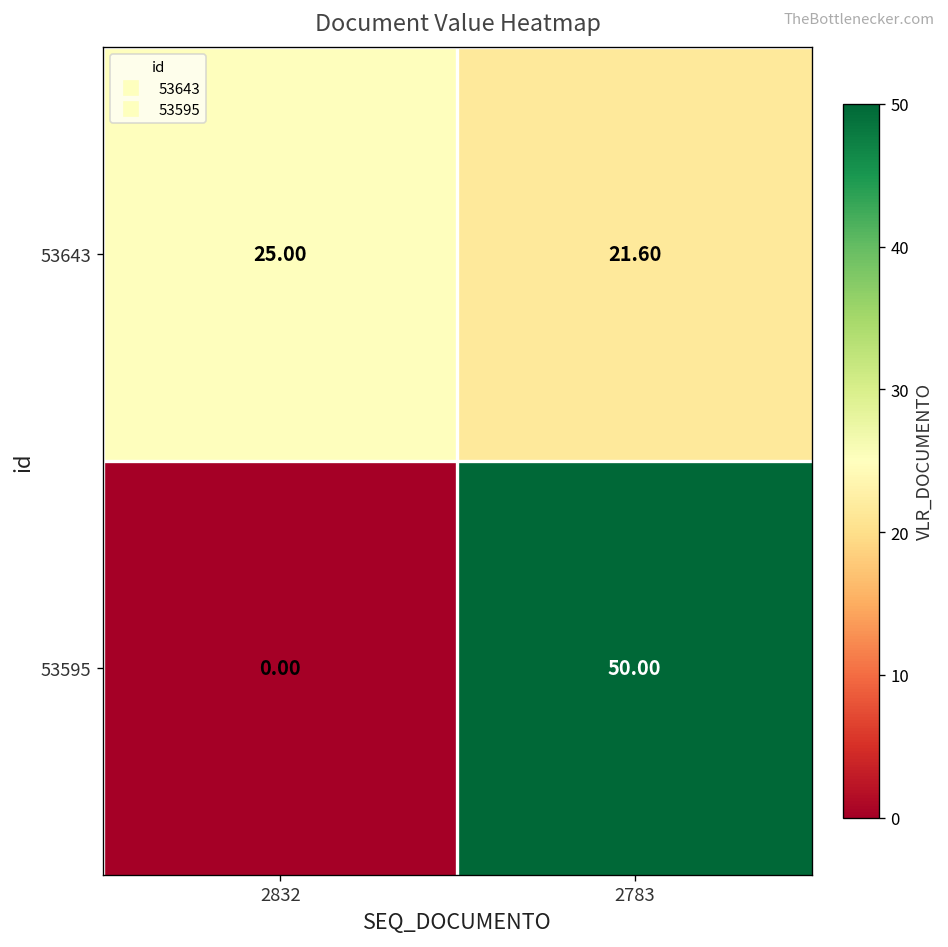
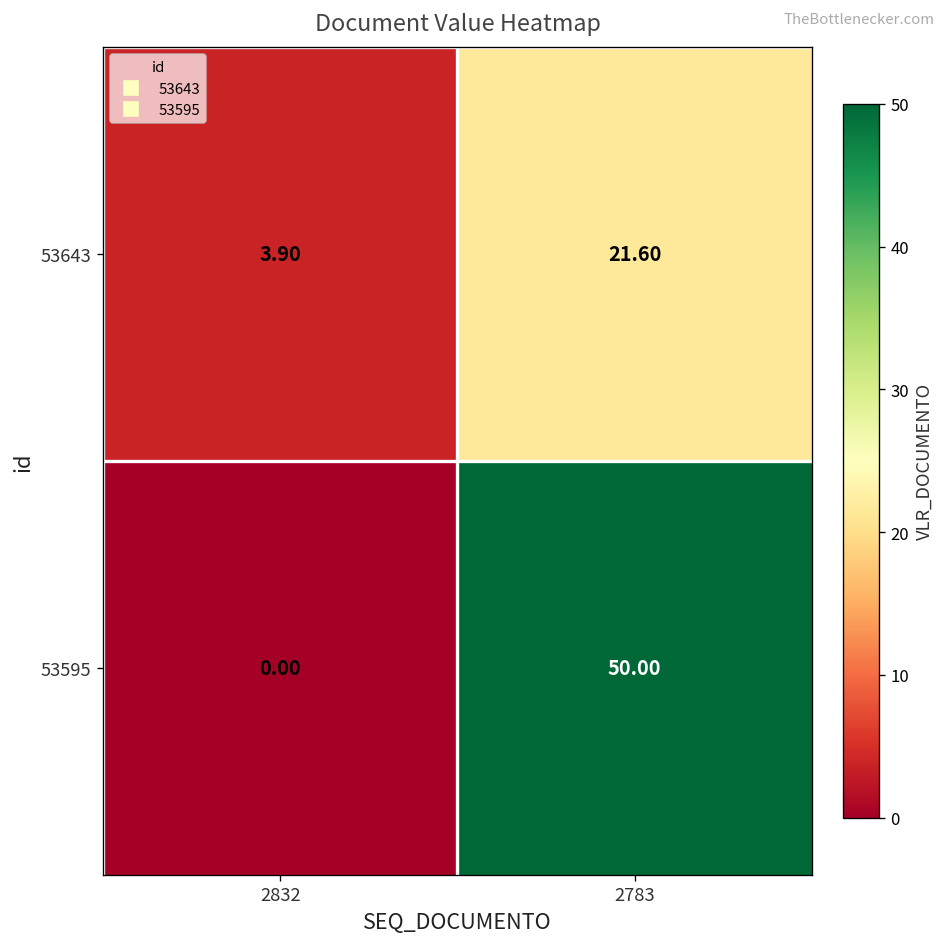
  {
    "53643": {
-     "2832": 25.00,
+     "2832": 3.90,
      "2783": 21.60
    },
    "53595": {
      "2832": 0.00,
      "2783": 50.00
    }
  }
